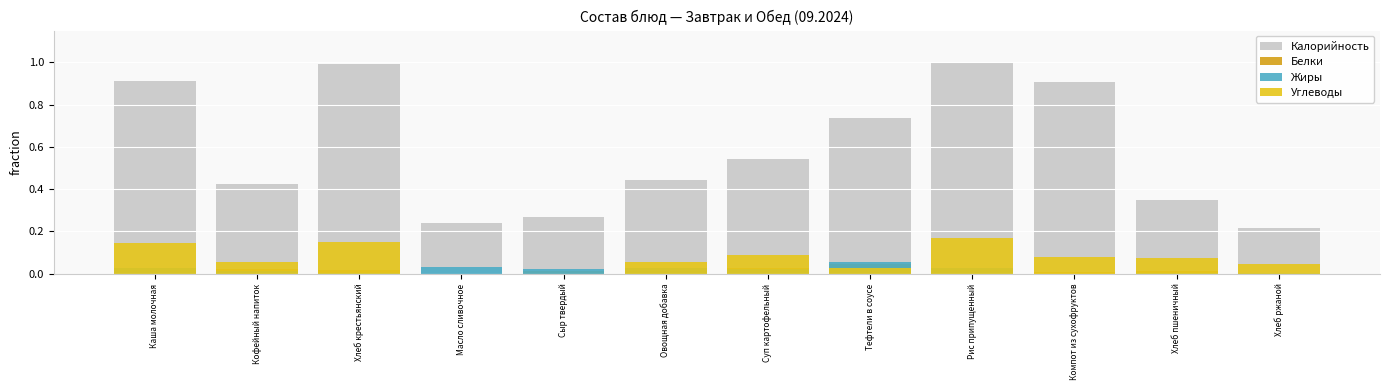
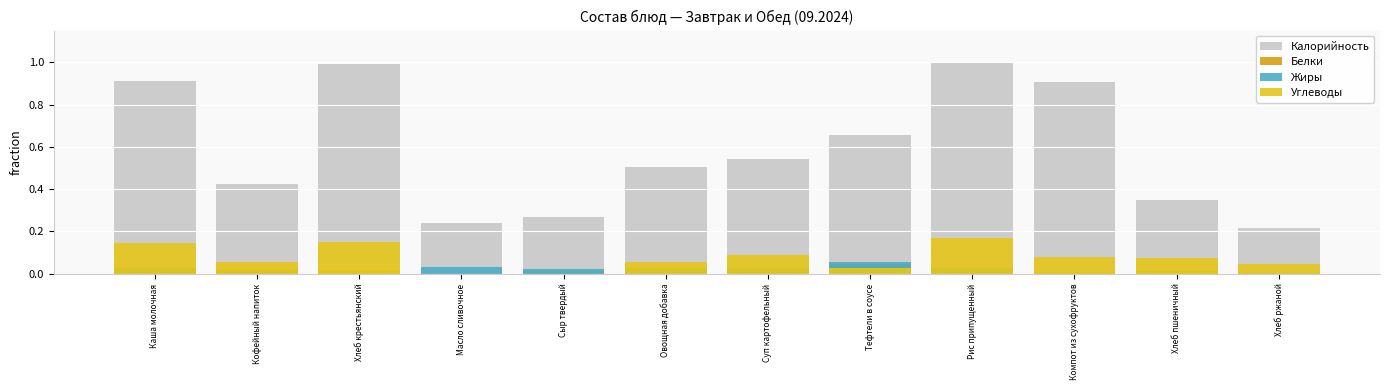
  {
    "Калорийность": {
      "Каша молочная": 0.91,
      "Кофейный напиток": 0.42,
      "Хлеб крестьянский": 0.99,
      "Масло сливочное": 0.24,
      "Сыр твердый": 0.27,
-     "Овощная добавка": 0.44,
+     "Овощная добавка": 0.50,
      "Суп картофельный": 0.54,
-     "Тефтели в соусе": 0.73,
+     "Тефтели в соусе": 0.66,
      "Рис припущенный": 1.00,
      "Компот из сухофруктов": 0.91,
      "Хлеб пшеничный": 0.35,
      "Хлеб ржаной": 0.22
    },
    "Жиры": {
      "Компот из сухофруктов": 0.00
    }
  }
